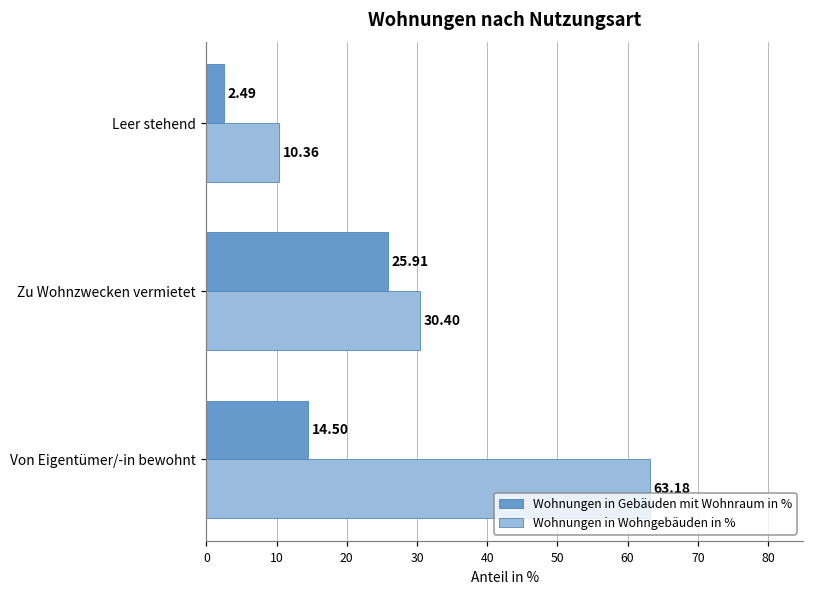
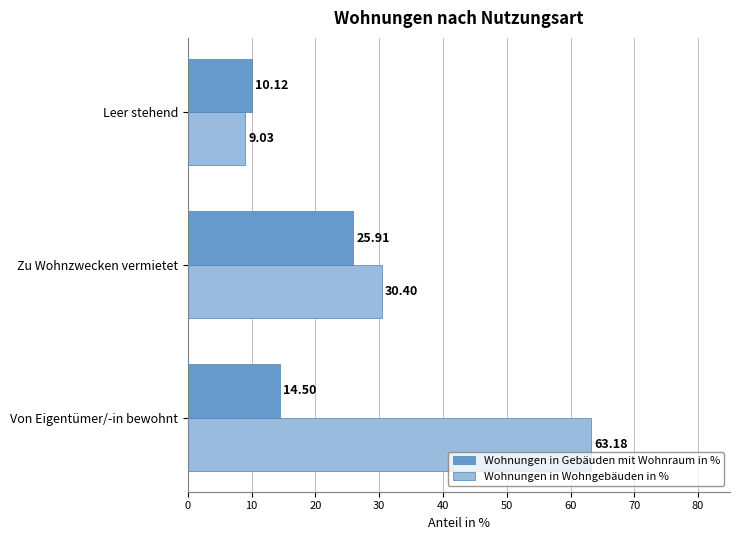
  {
    "Wohnungen in Gebäuden mit Wohnraum in %": {
-     "Leer stehend": 2.49,
+     "Leer stehend": 10.12,
      "Zu Wohnzwecken vermietet": 25.91,
      "Von Eigentümer/-in bewohnt": 14.50
    },
    "Wohnungen in Wohngebäuden in %": {
-     "Leer stehend": 10.36,
+     "Leer stehend": 9.03,
      "Zu Wohnzwecken vermietet": 30.40,
      "Von Eigentümer/-in bewohnt": 63.18
    }
  }
